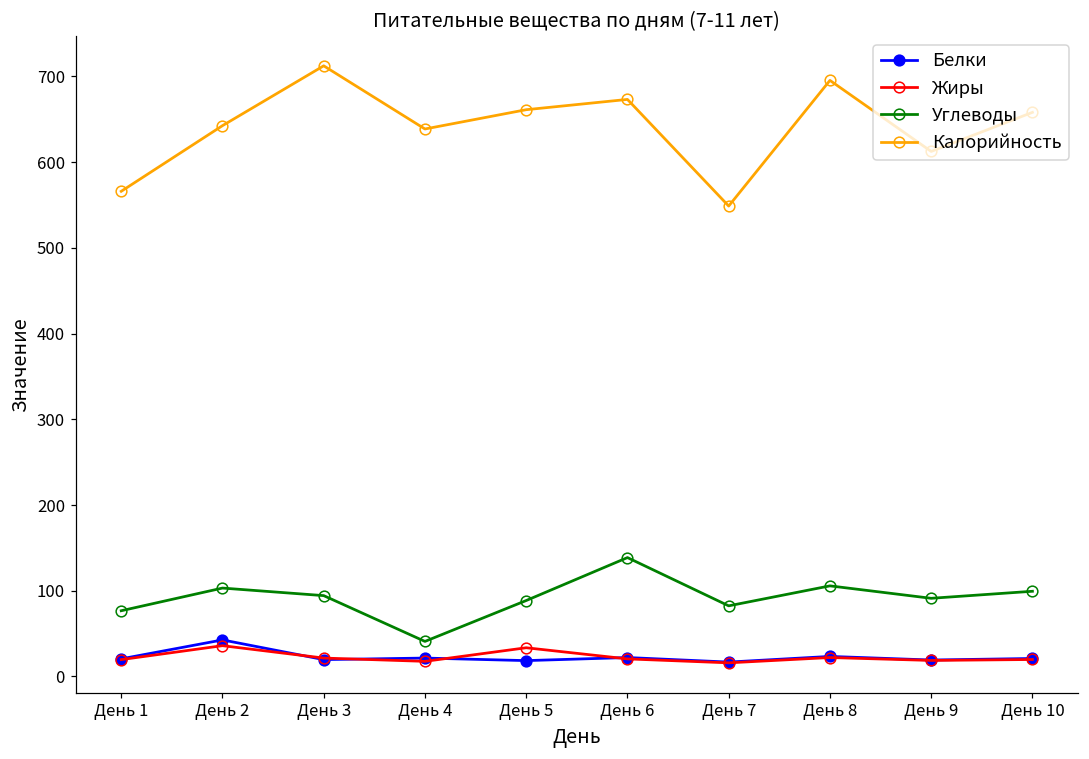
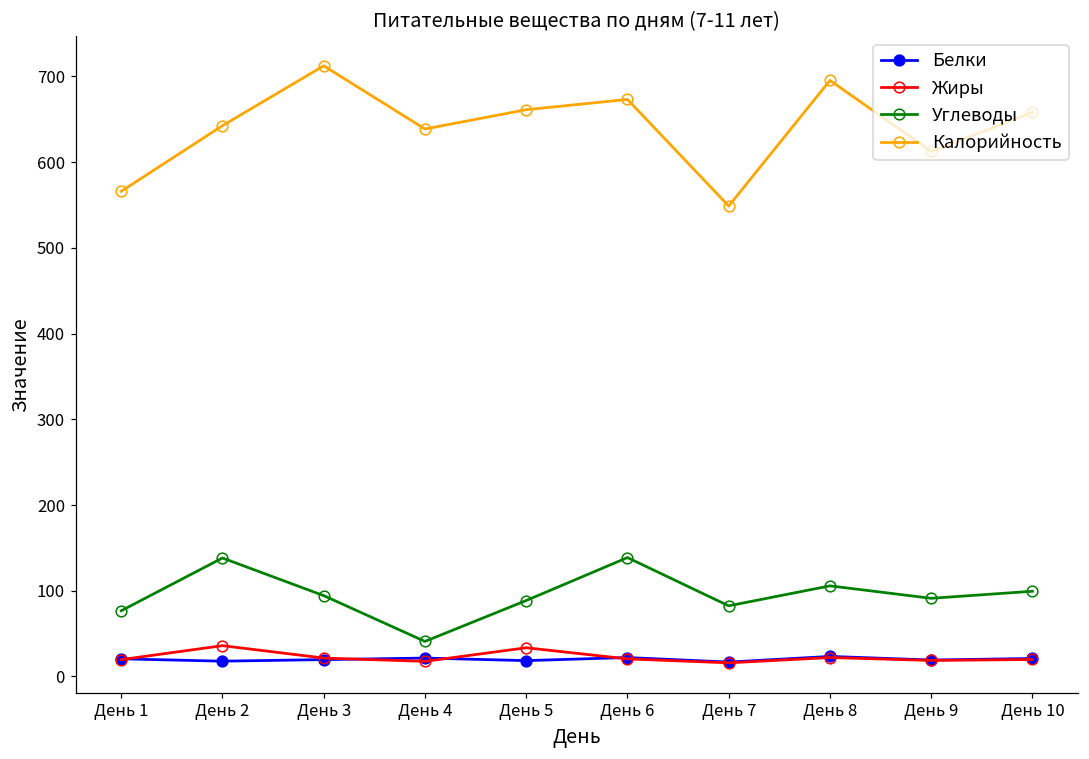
  {
    "Белки": {
-     "День 2": 40,
+     "День 2": 20,
      "День 4": 20,
      "День 5": 20
    },
    "Жиры": {
      "День 2": 40,
      "День 4": 20,
      "День 5": 30
    },
    "Углеводы": {
      "День 1": 80,
-     "День 2": 100,
+     "День 2": 140,
      "День 3": 90,
      "День 4": 40,
      "День 5": 90,
      "День 6": 140,
      "День 7": 80,
      "День 8": 110,
      "День 9": 90,
      "День 10": 100
    },
    "Калорийность": {
      "День 1": 570,
      "День 2": 640,
      "День 3": 710,
      "День 4": 640,
      "День 5": 660,
      "День 6": 670,
      "День 7": 550,
      "День 8": 700
    }
  }
